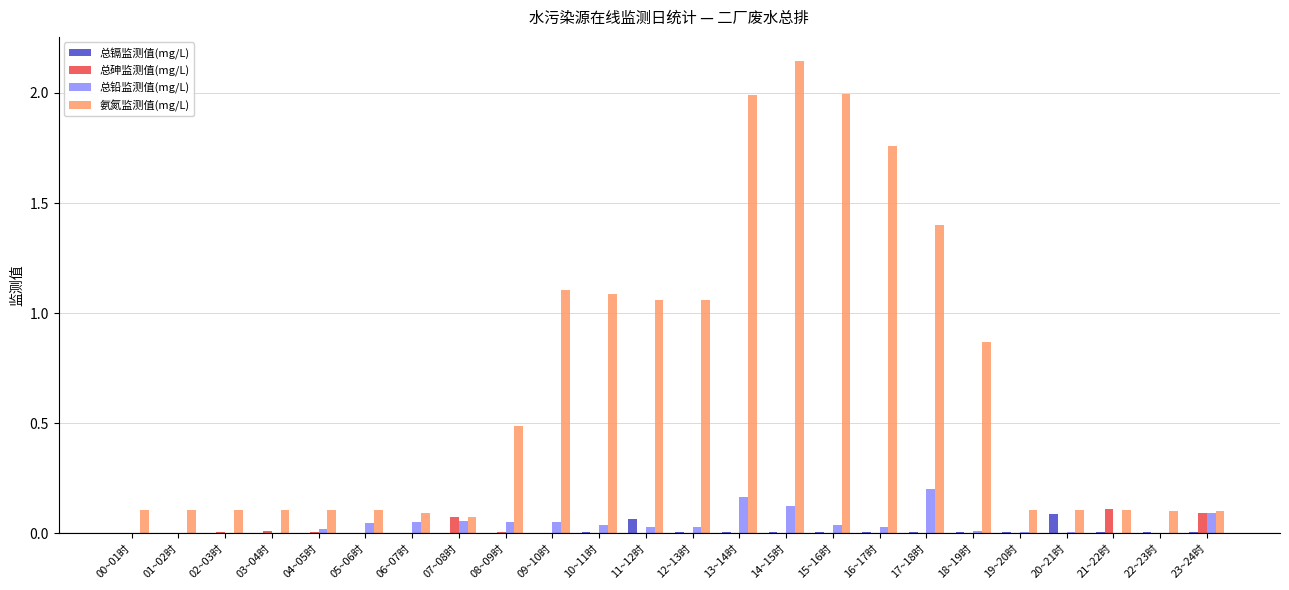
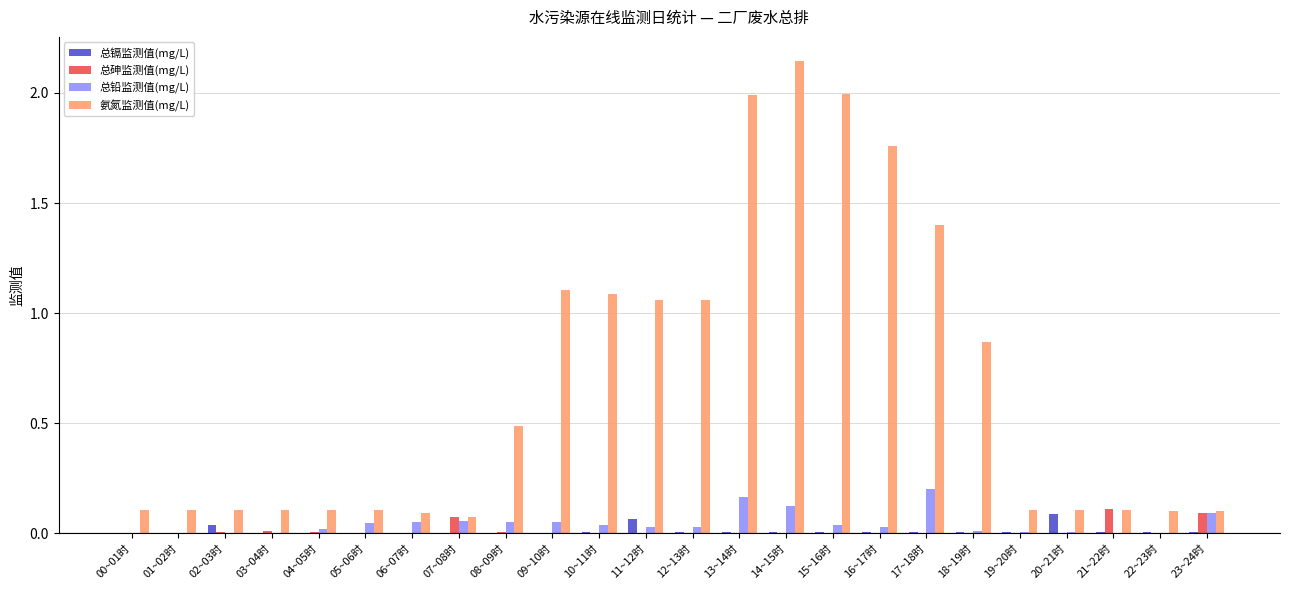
  {
    "总镉监测值(mg/L)": {
-     "02~03时": 0.00,
+     "02~03时": 0.04,
      "11~12时": 0.06,
      "20~21时": 0.09
    },
    "总砷监测值(mg/L)": {
      "07~08时": 0.08,
      "21~22时": 0.11,
      "23~24时": 0.09
    },
    "总铅监测值(mg/L)": {
      "04~05时": 0.02,
      "05~06时": 0.05,
      "06~07时": 0.05,
      "07~08时": 0.06,
      "08~09时": 0.05,
      "09~10时": 0.05,
      "10~11时": 0.04,
      "11~12时": 0.03,
      "12~13时": 0.03,
      "13~14时": 0.17,
      "14~15时": 0.13,
      "15~16时": 0.04,
      "16~17时": 0.03,
      "17~18时": 0.20,
      "23~24时": 0.09
    },
    "氨氮监测值(mg/L)": {
      "00~01时": 0.11,
      "01~02时": 0.11,
      "02~03时": 0.11,
      "03~04时": 0.11,
      "04~05时": 0.11,
      "05~06时": 0.11,
      "06~07时": 0.09,
      "07~08时": 0.07,
      "08~09时": 0.49,
      "09~10时": 1.11,
      "10~11时": 1.09,
      "11~12时": 1.06,
      "12~13时": 1.06,
      "13~14时": 1.99,
      "14~15时": 2.15,
      "15~16时": 1.99,
      "16~17时": 1.76,
      "17~18时": 1.40,
      "18~19时": 0.87,
      "19~20时": 0.11,
      "20~21时": 0.11,
      "21~22时": 0.11,
      "22~23时": 0.10,
      "23~24时": 0.10
    }
  }
